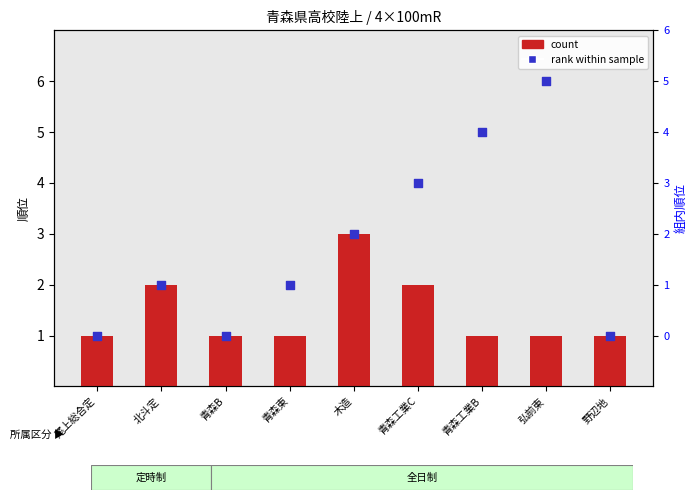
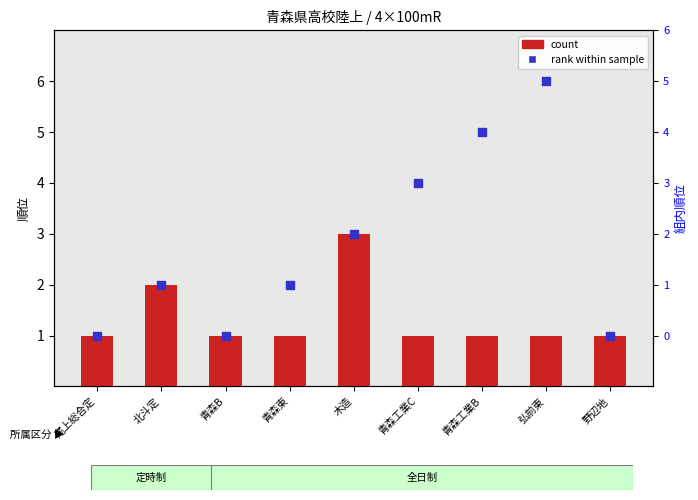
  {
    "count": {
      "尾上総合定": 1,
      "北斗定": 2,
      "青森B": 1,
      "青森東": 1,
      "木造": 3,
-     "青森工業C": 2,
+     "青森工業C": 1,
      "青森工業B": 1,
      "弘前東": 1,
      "野辺地": 1
    }
  }
